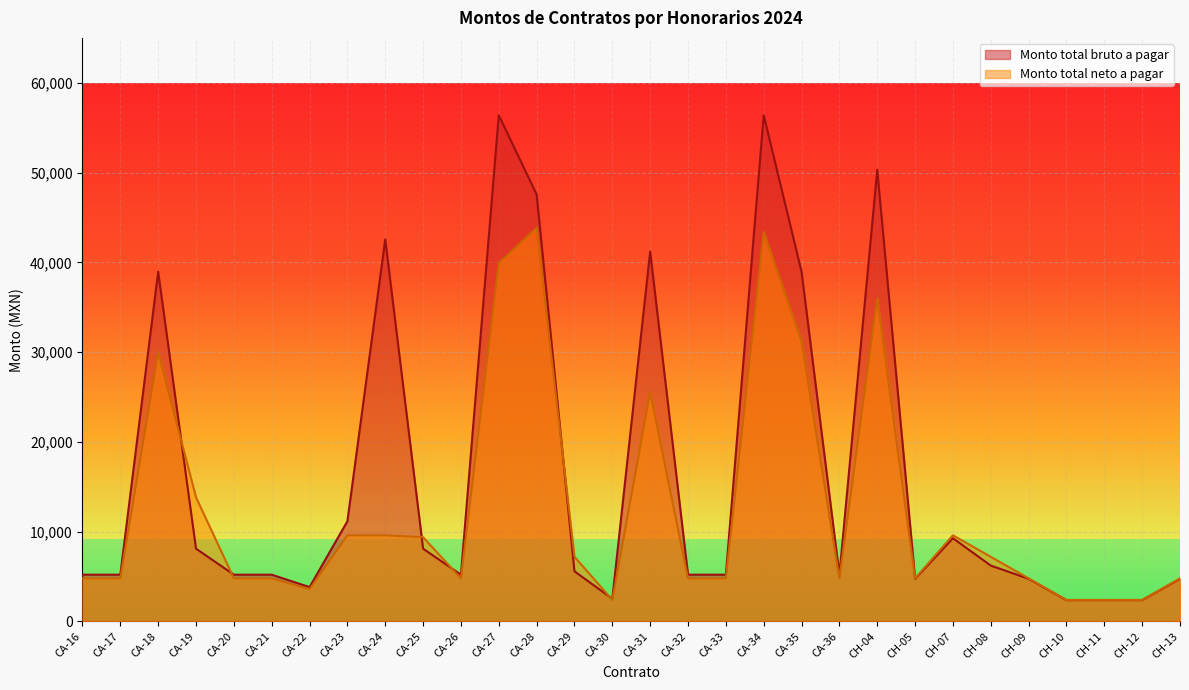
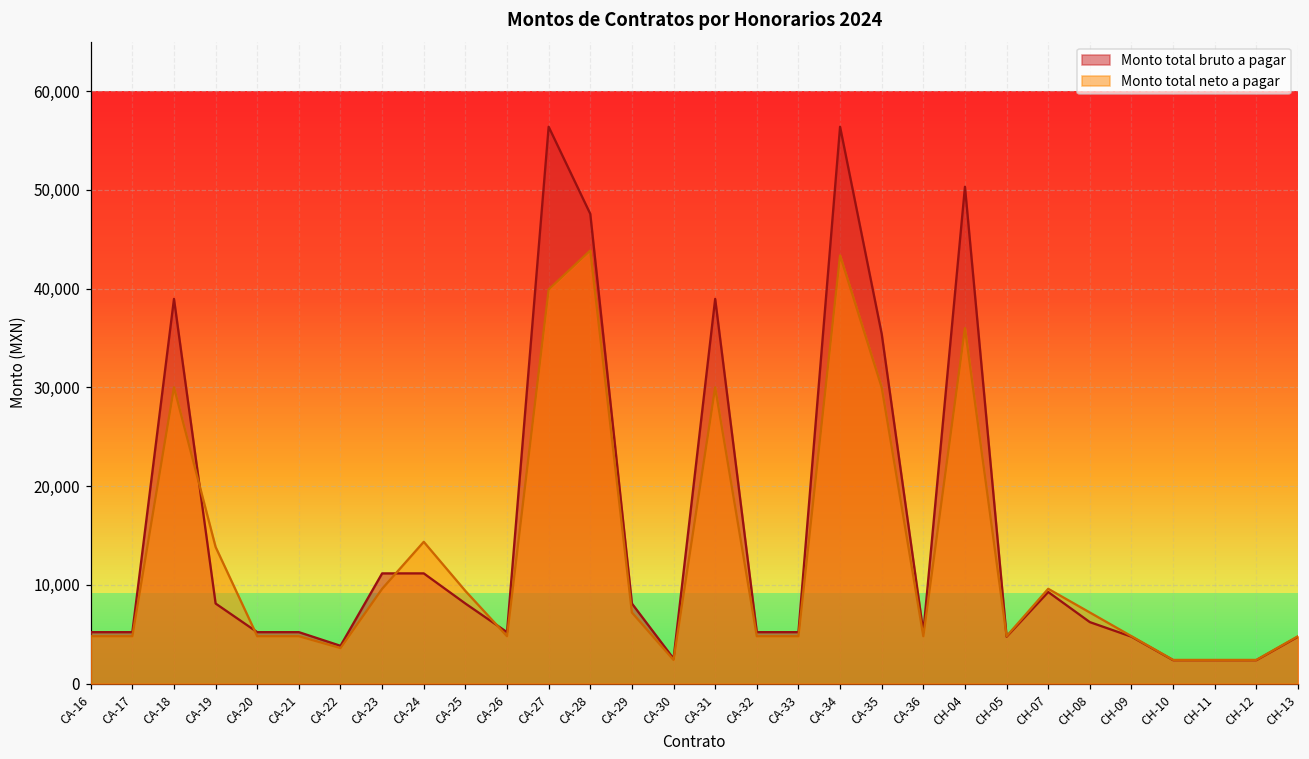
  {
    "Monto total bruto a pagar": {
      "CA-16": "5,000",
      "CA-17": "5,000",
      "CA-18": "39,000",
      "CA-19": "8,000",
      "CA-20": "5,000",
      "CA-21": "5,000",
      "CA-23": "11,000",
-     "CA-24": "43,000",
+     "CA-24": "11,000",
      "CA-25": "8,000",
      "CA-26": "5,000",
      "CA-27": "56,000",
      "CA-28": "48,000",
-     "CA-29": "6,000",
-     "CA-31": "41,000",
+     "CA-29": "8,000",
+     "CA-31": "39,000",
      "CA-32": "5,000",
      "CA-33": "5,000",
      "CA-34": "56,000",
-     "CA-35": "39,000",
+     "CA-35": "35,000",
      "CA-36": "5,000",
      "CH-04": "50,000",
      "CH-07": "9,000",
      "CH-08": "6,000"
    },
    "Monto total neto a pagar": {
      "CA-16": "5,000",
      "CA-17": "5,000",
      "CA-18": "30,000",
      "CA-19": "14,000",
      "CA-20": "5,000",
      "CA-21": "5,000",
      "CA-23": "10,000",
-     "CA-24": "10,000",
+     "CA-24": "14,000",
      "CA-25": "9,000",
      "CA-26": "5,000",
      "CA-27": "40,000",
      "CA-28": "44,000",
      "CA-29": "7,000",
-     "CA-31": "26,000",
+     "CA-31": "30,000",
      "CA-32": "5,000",
      "CA-33": "5,000",
      "CA-34": "43,000",
-     "CA-35": "31,000",
+     "CA-35": "30,000",
      "CA-36": "5,000",
      "CH-04": "36,000",
      "CH-07": "10,000",
      "CH-08": "7,000"
    }
  }
